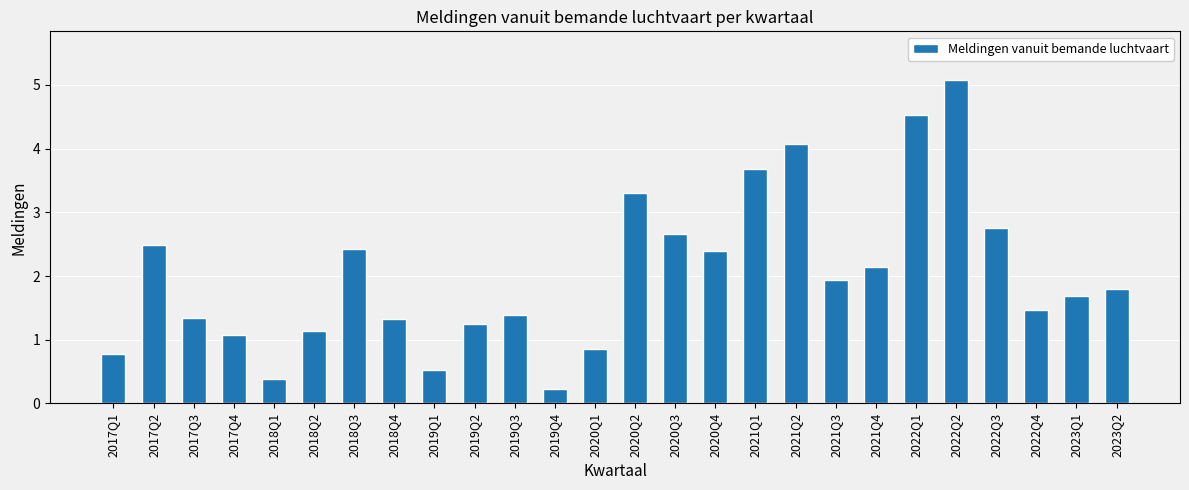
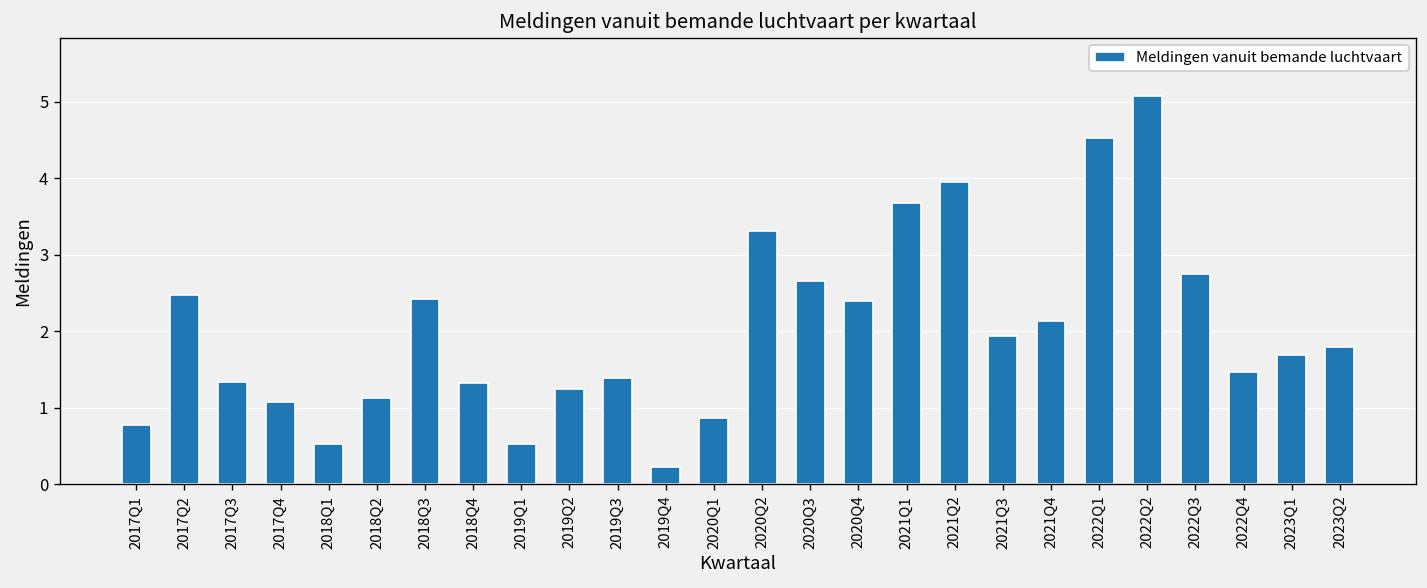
  {
    "2017Q1": 0.8,
    "2017Q2": 2.5,
    "2017Q3": 1.3,
    "2017Q4": 1.1,
-   "2018Q1": 0.4,
+   "2018Q1": 0.5,
    "2018Q2": 1.1,
    "2018Q3": 2.4,
    "2018Q4": 1.3,
    "2019Q1": 0.5,
    "2019Q2": 1.2,
    "2019Q3": 1.4,
    "2019Q4": 0.2,
    "2020Q1": 0.9,
    "2020Q2": 3.3,
    "2020Q3": 2.7,
    "2020Q4": 2.4,
    "2021Q1": 3.7,
-   "2021Q2": 4.1,
+   "2021Q2": 4.0,
    "2021Q3": 1.9,
    "2021Q4": 2.1,
    "2022Q1": 4.5,
    "2022Q2": 5.1,
    "2022Q3": 2.8,
    "2022Q4": 1.5,
    "2023Q1": 1.7,
    "2023Q2": 1.8
  }
